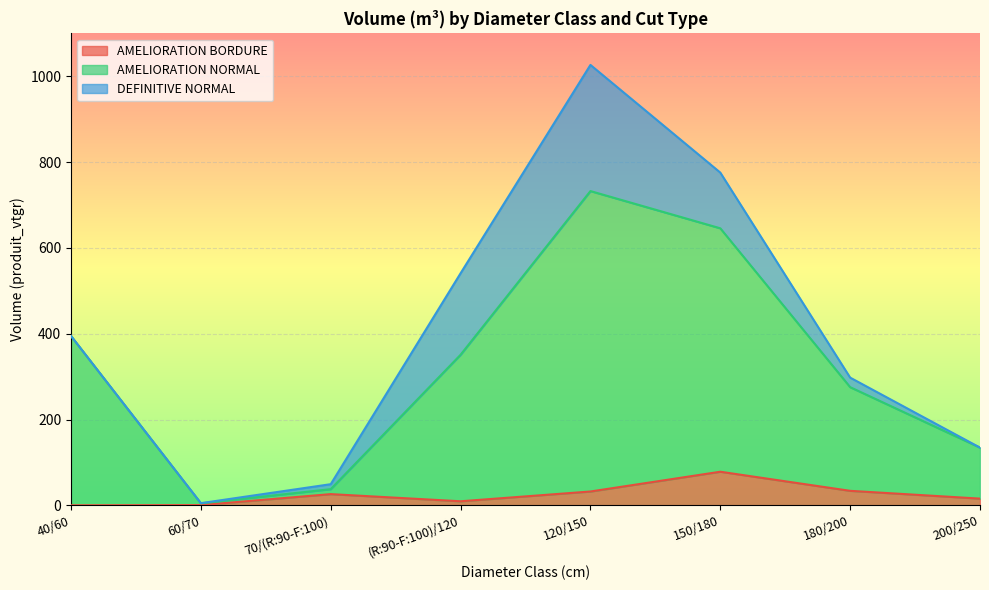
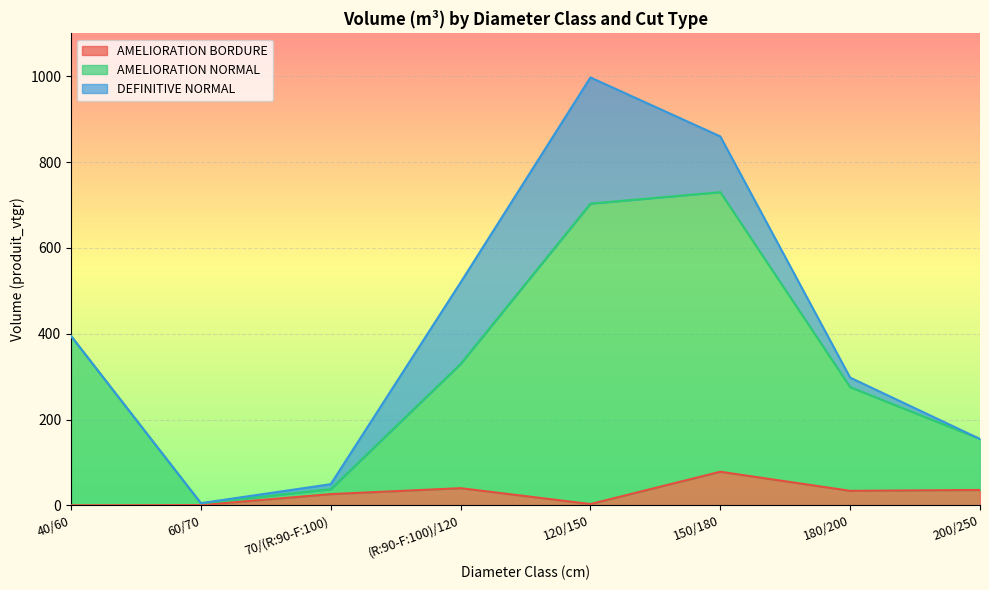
  {
    "AMELIORATION BORDURE": {
      "40/60": 0,
      "70/(R:90-F:100)": 30,
-     "(R:90-F:100)/120": 10,
-     "120/150": 30,
+     "(R:90-F:100)/120": 40,
+     "120/150": 0,
      "150/180": 80,
      "180/200": 30,
-     "200/250": 20
+     "200/250": 40
    },
    "AMELIORATION NORMAL": {
      "70/(R:90-F:100)": 10,
-     "(R:90-F:100)/120": 340,
+     "(R:90-F:100)/120": 290,
      "120/150": 700,
-     "150/180": 570,
+     "150/180": 650,
      "180/200": 240
    },
    "DEFINITIVE NORMAL": {
      "70/(R:90-F:100)": 10,
      "(R:90-F:100)/120": 190,
      "120/150": 290,
      "150/180": 130,
      "180/200": 20
    }
  }
